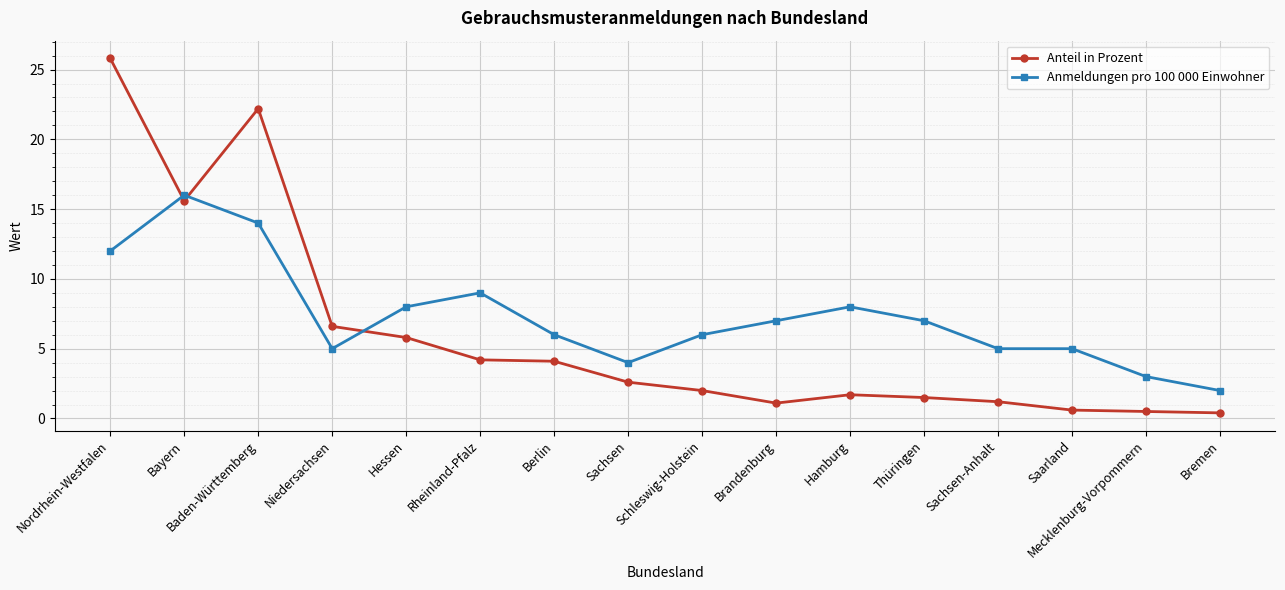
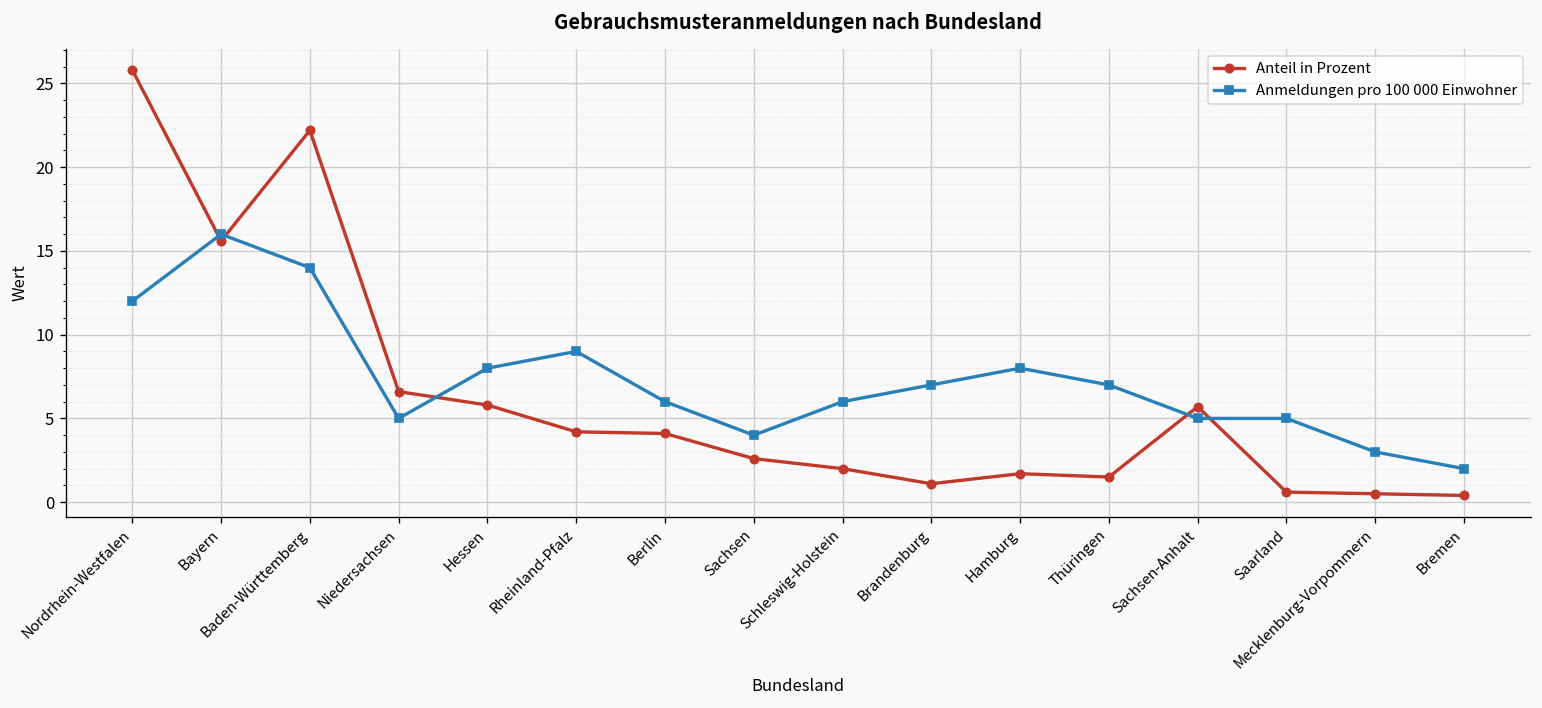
  {
    "Anteil in Prozent": {
      "Nordrhein-Westfalen": 25.8,
      "Bayern": 15.6,
      "Baden-Württemberg": 22.2,
      "Niedersachsen": 6.6,
      "Hessen": 5.8,
      "Rheinland-Pfalz": 4.2,
      "Berlin": 4.1,
      "Sachsen": 2.6,
      "Schleswig-Holstein": 2.0,
      "Brandenburg": 1.1,
      "Hamburg": 1.7,
      "Thüringen": 1.5,
-     "Sachsen-Anhalt": 1.2,
+     "Sachsen-Anhalt": 5.7,
      "Saarland": 0.6,
      "Mecklenburg-Vorpommern": 0.5,
      "Bremen": 0.4
    },
    "Anmeldungen pro 100 000 Einwohner": {
      "Nordrhein-Westfalen": 12.0,
      "Bayern": 16.0,
      "Baden-Württemberg": 14.0,
      "Niedersachsen": 5.0,
      "Hessen": 8.0,
      "Rheinland-Pfalz": 9.0,
      "Berlin": 6.0,
      "Sachsen": 4.0,
      "Schleswig-Holstein": 6.0,
      "Brandenburg": 7.0,
      "Hamburg": 8.0,
      "Thüringen": 7.0,
      "Sachsen-Anhalt": 5.0,
      "Saarland": 5.0,
      "Mecklenburg-Vorpommern": 3.0,
      "Bremen": 2.0
    }
  }
